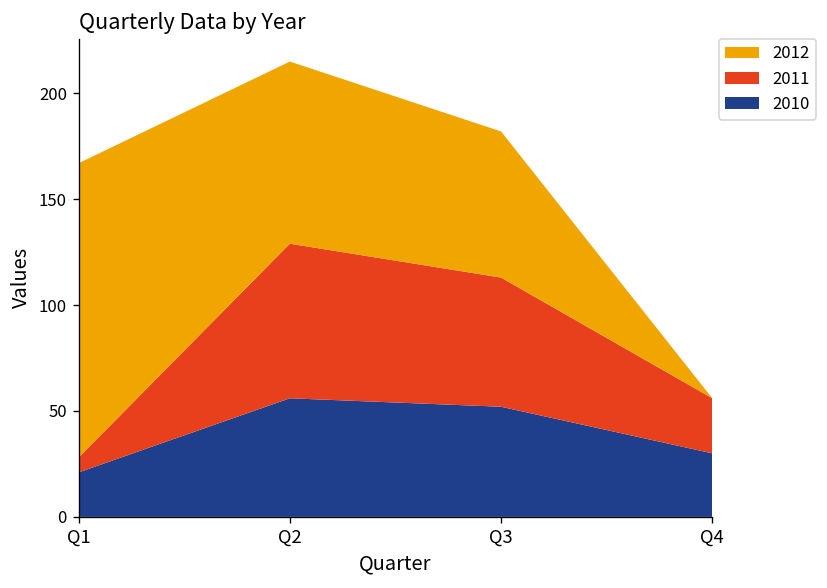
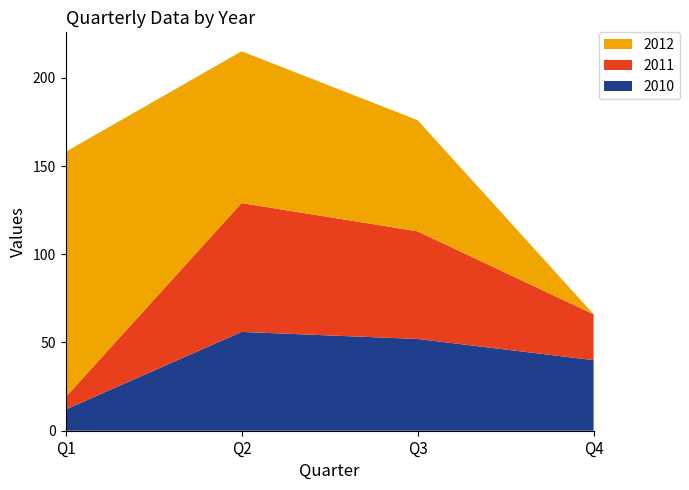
  {
    "2010": {
-     "Q1": 21,
-     "Q4": 30
+     "Q1": 12,
+     "Q4": 40
    },
    "2012": {
      "Q1": 139,
      "Q2": 86,
-     "Q3": 69
+     "Q3": 63
    }
  }
